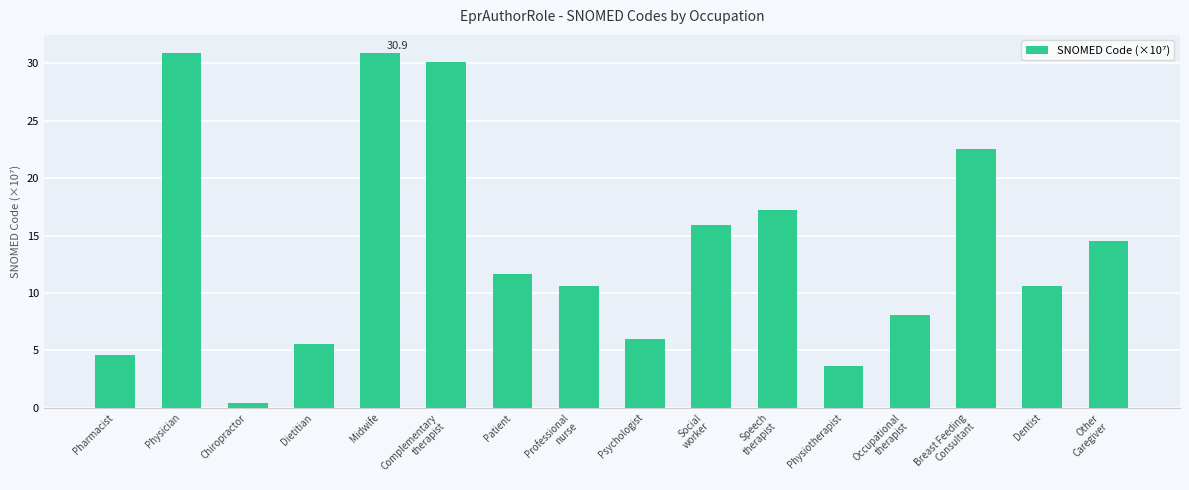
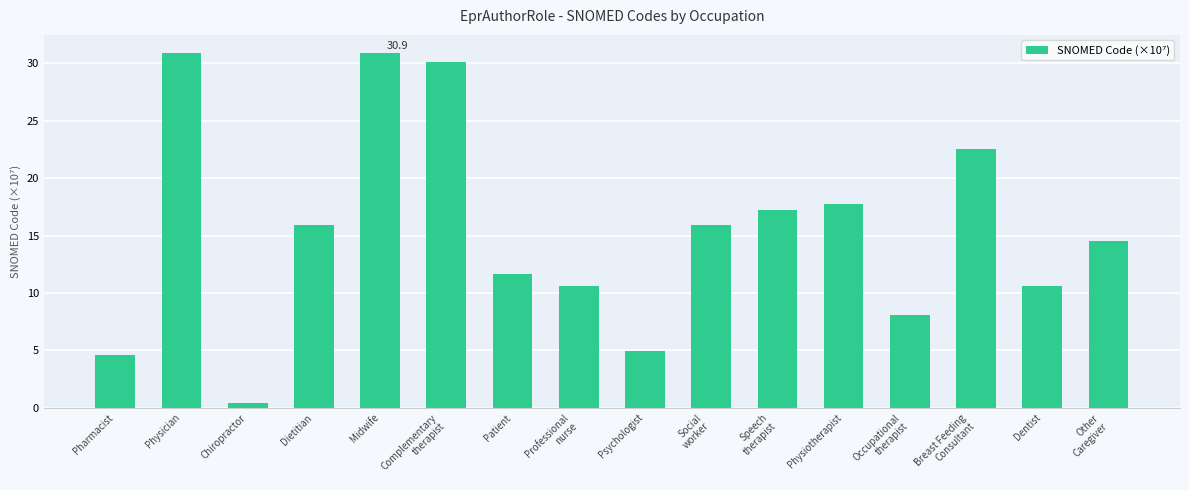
  {
    "Pharmacist": 4.6,
    "Physician": 30.9,
    "Chiropractor": 0.4,
-   "Dietitian": 5.5,
+   "Dietitian": 15.9,
    "Complementary therapist": 30.1,
    "Patient": 11.6,
    "Professional nurse": 10.6,
-   "Psychologist": 6.0,
+   "Psychologist": 4.9,
    "Social worker": 15.9,
    "Speech therapist": 17.2,
-   "Physiotherapist": 3.7,
+   "Physiotherapist": 17.7,
    "Occupational therapist": 8.1,
    "Breast Feeding Consultant": 22.6,
    "Dentist": 10.6,
    "Other Caregiver": 14.6
  }
